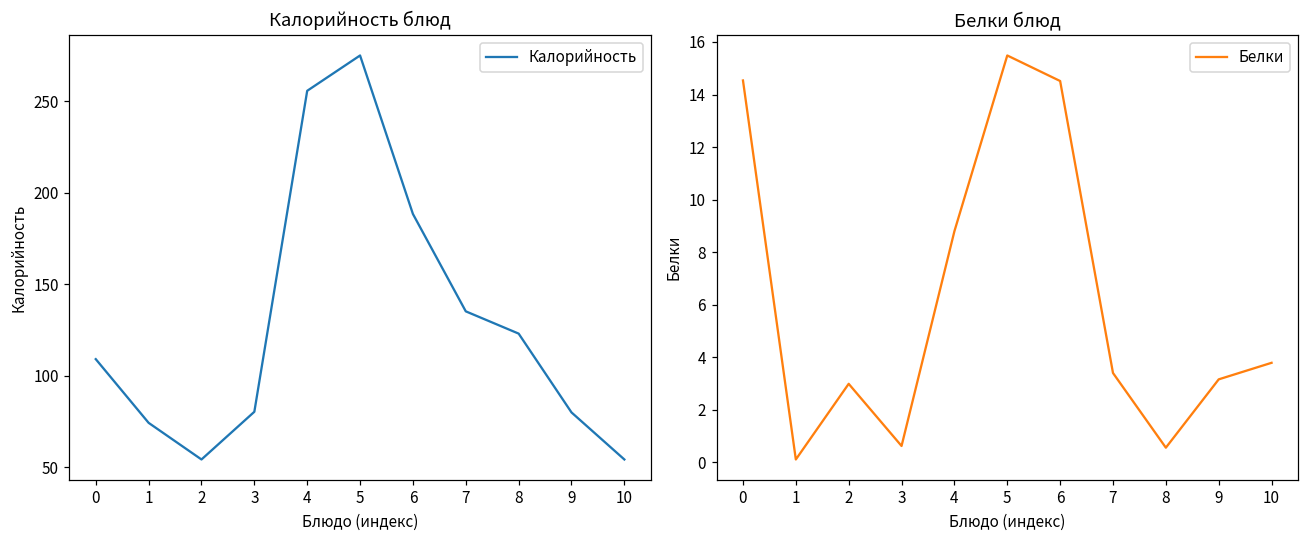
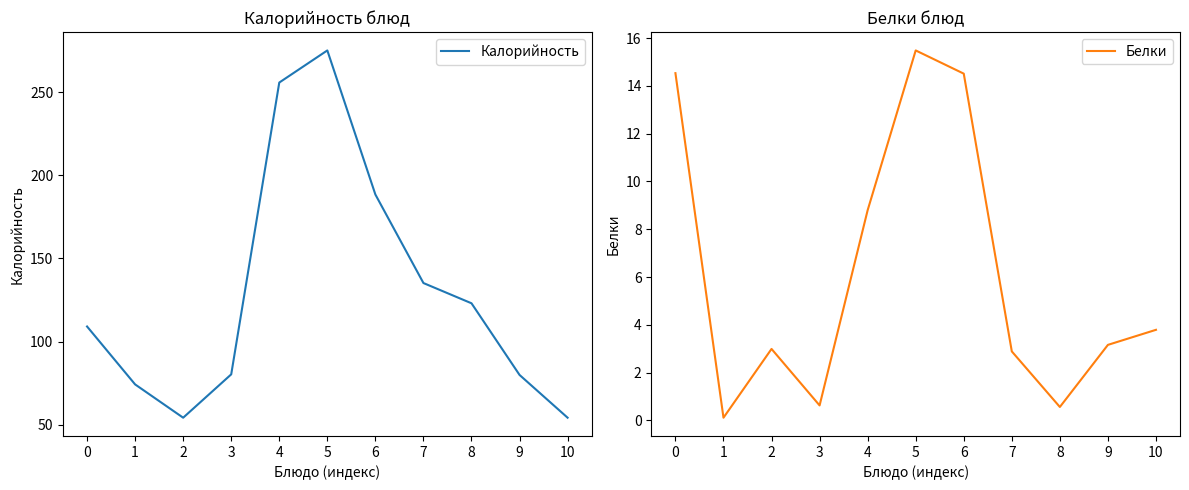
  {
    "Калорийность блюд": {
      "0": 109,
      "1": 74,
      "2": 54,
      "3": 80,
      "4": 256,
      "5": 275,
      "6": 188,
      "7": 135,
      "8": 123,
      "9": 80,
      "10": 54
    },
    "Белки блюд": {
      "0": 14.5,
      "1": 0.1,
      "2": 3.0,
      "3": 0.6,
      "4": 8.8,
      "5": 15.5,
      "6": 14.5,
-     "7": 3.4,
+     "7": 2.9,
      "8": 0.6,
      "9": 3.2,
      "10": 3.8
    }
  }
